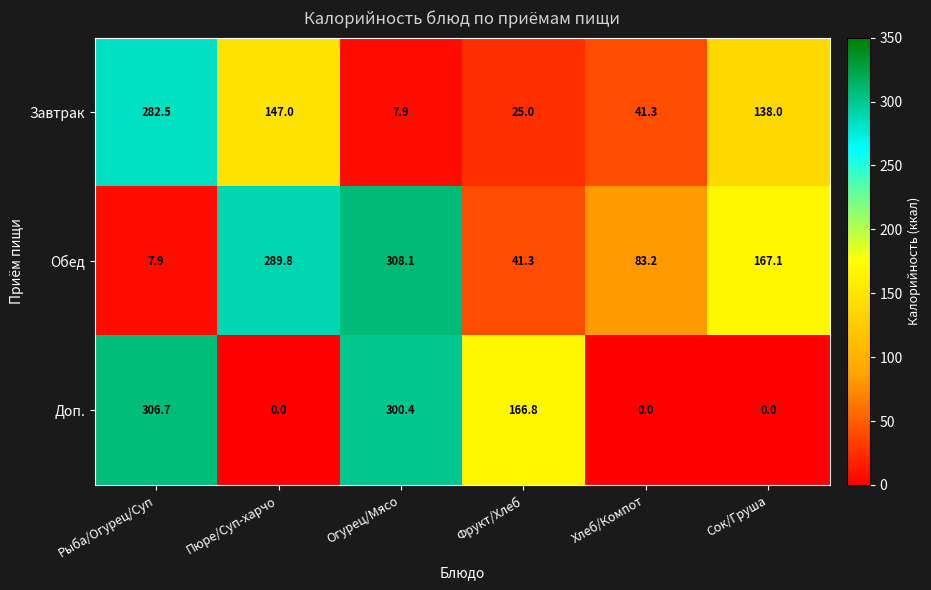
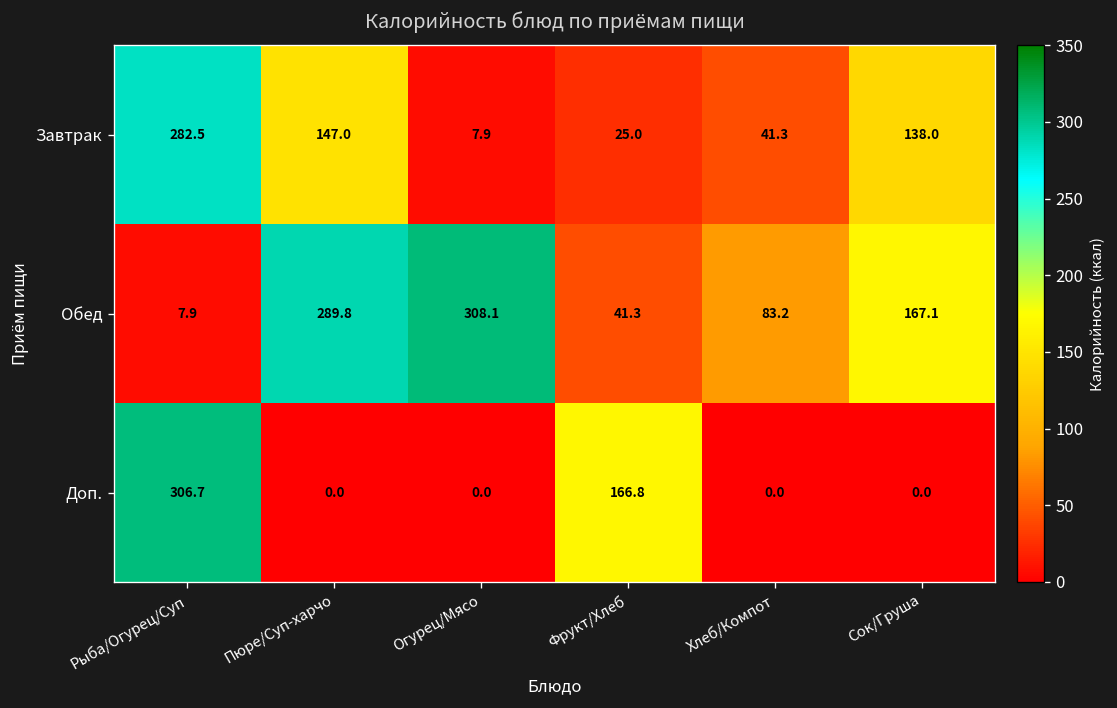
  {
    "Завтрак": {
      "Рыба/Огурец/Суп": 282.5,
      "Пюре/Суп-харчо": 147.0,
      "Огурец/Мясо": 7.9,
      "Фрукт/Хлеб": 25.0,
      "Хлеб/Компот": 41.3,
      "Сок/Груша": 138.0
    },
    "Обед": {
      "Рыба/Огурец/Суп": 7.9,
      "Пюре/Суп-харчо": 289.8,
      "Огурец/Мясо": 308.1,
      "Фрукт/Хлеб": 41.3,
      "Хлеб/Компот": 83.2,
      "Сок/Груша": 167.1
    },
    "Доп.": {
      "Рыба/Огурец/Суп": 306.7,
      "Пюре/Суп-харчо": 0.0,
-     "Огурец/Мясо": 300.4,
+     "Огурец/Мясо": 0.0,
      "Фрукт/Хлеб": 166.8,
      "Хлеб/Компот": 0.0,
      "Сок/Груша": 0.0
    }
  }
